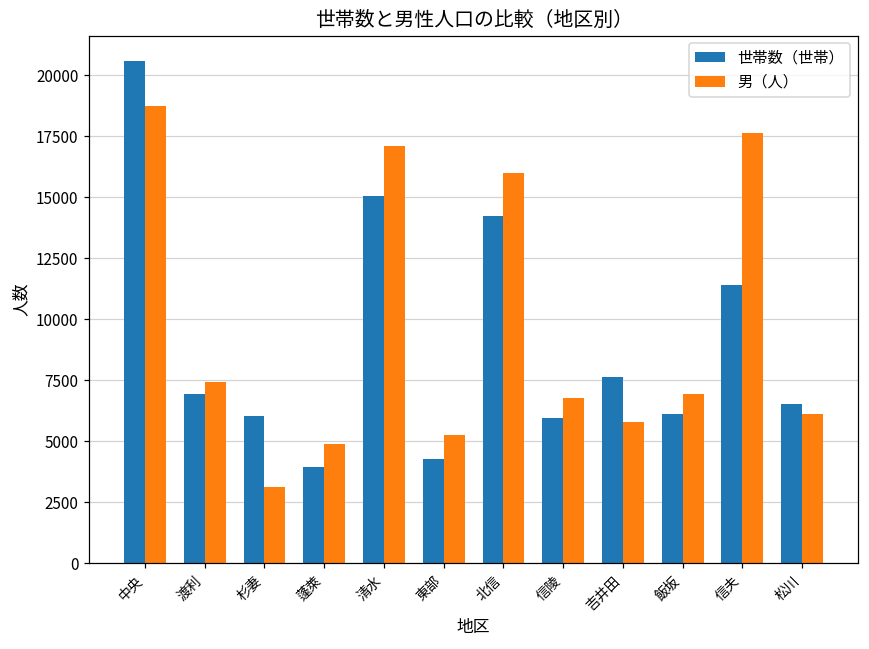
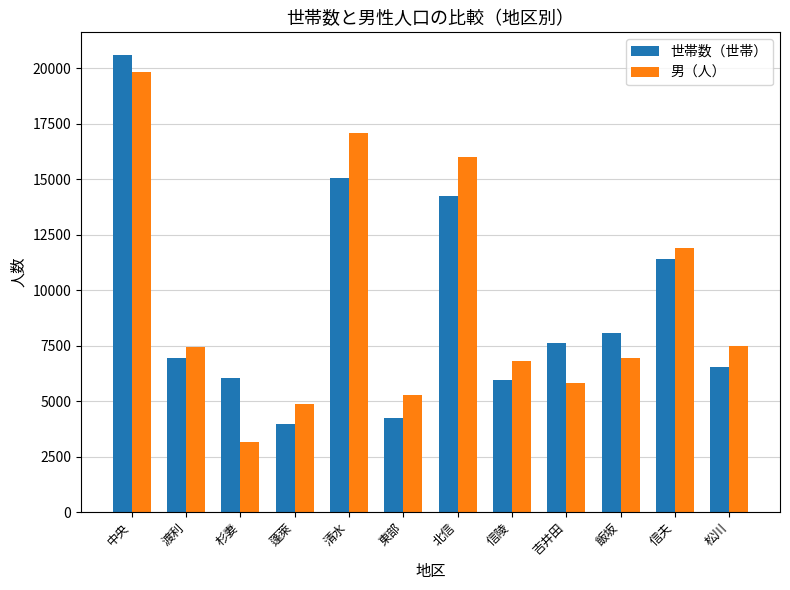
  {
    "世帯数（世帯）": {
      "中央": 20600,
      "渡利": 7000,
      "杉妻": 6100,
      "蓬萊": 4000,
      "清水": 15100,
      "東部": 4300,
      "北信": 14200,
      "信陵": 5900,
      "吉井田": 7600,
-     "飯坂": 6100,
+     "飯坂": 8100,
      "信夫": 11400,
      "松川": 6500
    },
    "男（人）": {
-     "中央": 18700,
+     "中央": 19900,
      "渡利": 7400,
      "杉妻": 3100,
      "蓬萊": 4900,
      "清水": 17100,
      "東部": 5300,
      "北信": 16000,
      "信陵": 6800,
      "吉井田": 5800,
      "飯坂": 6900,
-     "信夫": 17600,
-     "松川": 6100
+     "信夫": 11900,
+     "松川": 7500
    }
  }
